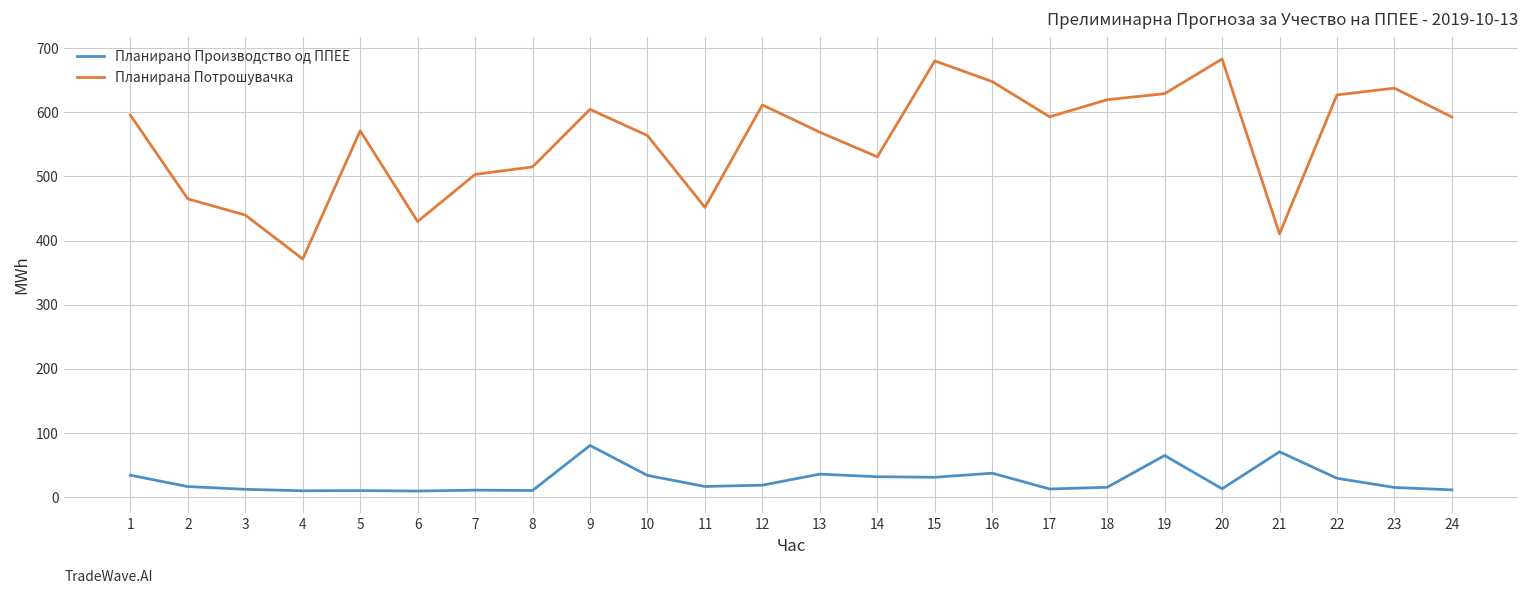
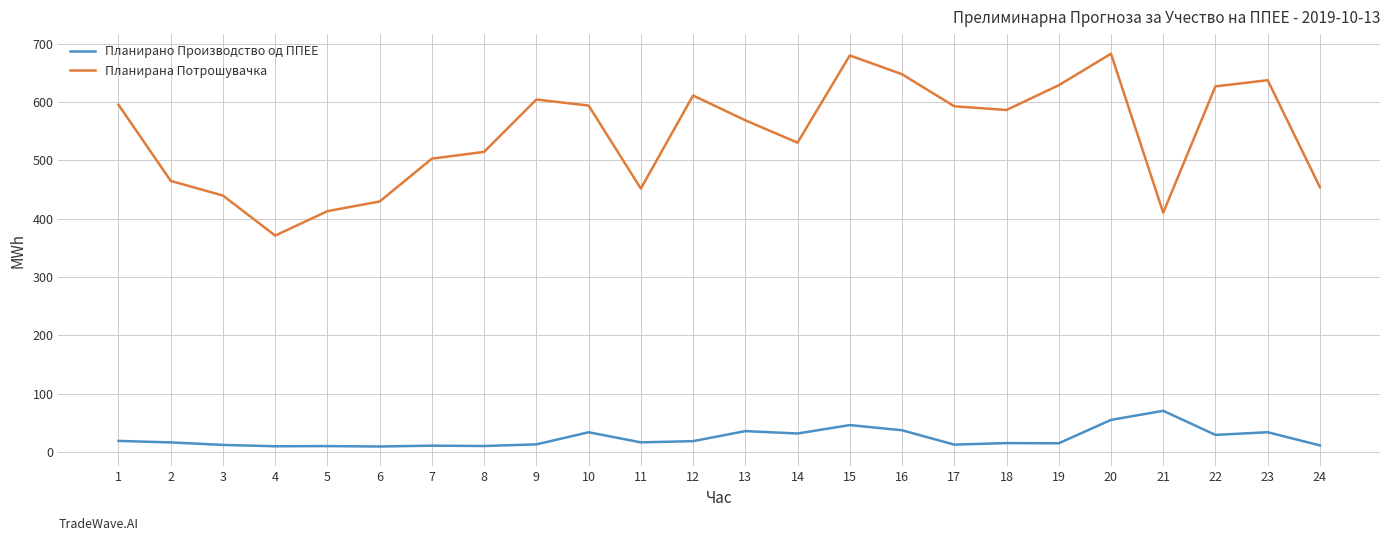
  {
    "Планирано Производство од ППЕЕ": {
-     "1": 30,
+     "1": 20,
      "2": 20,
      "3": 10,
      "4": 10,
      "5": 10,
      "6": 10,
      "7": 10,
      "8": 10,
-     "9": 80,
+     "9": 10,
      "10": 30,
      "11": 20,
      "12": 20,
      "13": 40,
      "14": 30,
-     "15": 30,
+     "15": 50,
      "16": 40,
      "17": 10,
      "18": 20,
-     "19": 60,
-     "20": 10,
+     "19": 20,
+     "20": 60,
      "21": 70,
      "22": 30,
-     "23": 20,
+     "23": 30,
      "24": 10
    },
    "Планирана Потрошувачка": {
      "1": 600,
      "2": 460,
      "3": 440,
      "4": 370,
-     "5": 570,
+     "5": 410,
      "6": 430,
      "7": 500,
      "8": 510,
      "9": 600,
-     "10": 560,
+     "10": 590,
      "11": 450,
      "12": 610,
      "13": 570,
      "14": 530,
      "15": 680,
      "16": 650,
      "17": 590,
-     "18": 620,
+     "18": 590,
      "19": 630,
      "20": 680,
      "21": 410,
      "22": 630,
      "23": 640,
-     "24": 590
+     "24": 450
    }
  }
